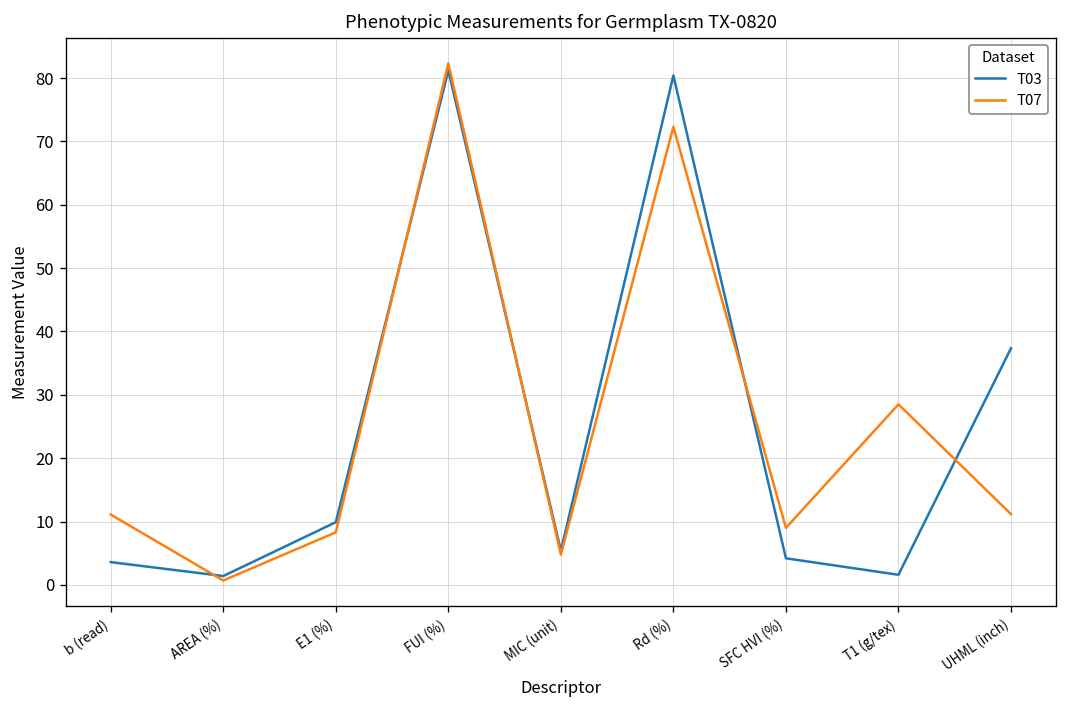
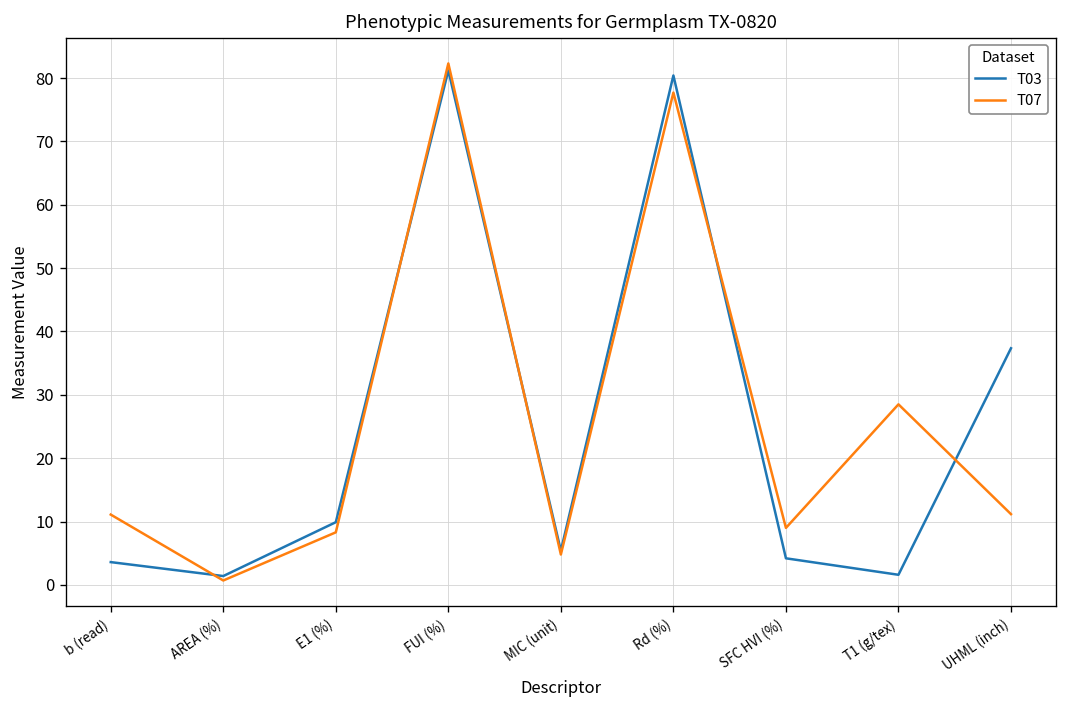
  {
    "T03": {
      "b (read)": 4,
      "AREA (%)": 1,
      "E1 (%)": 10,
      "FUI (%)": 81,
      "MIC (unit)": 5,
      "Rd (%)": 80,
      "SFC HVI (%)": 4,
      "T1 (g/tex)": 2,
      "UHML (inch)": 37
    },
    "T07": {
      "b (read)": 11,
      "AREA (%)": 1,
      "E1 (%)": 8,
      "FUI (%)": 82,
      "MIC (unit)": 5,
-     "Rd (%)": 72,
+     "Rd (%)": 78,
      "SFC HVI (%)": 9,
      "T1 (g/tex)": 29,
      "UHML (inch)": 11
    }
  }
